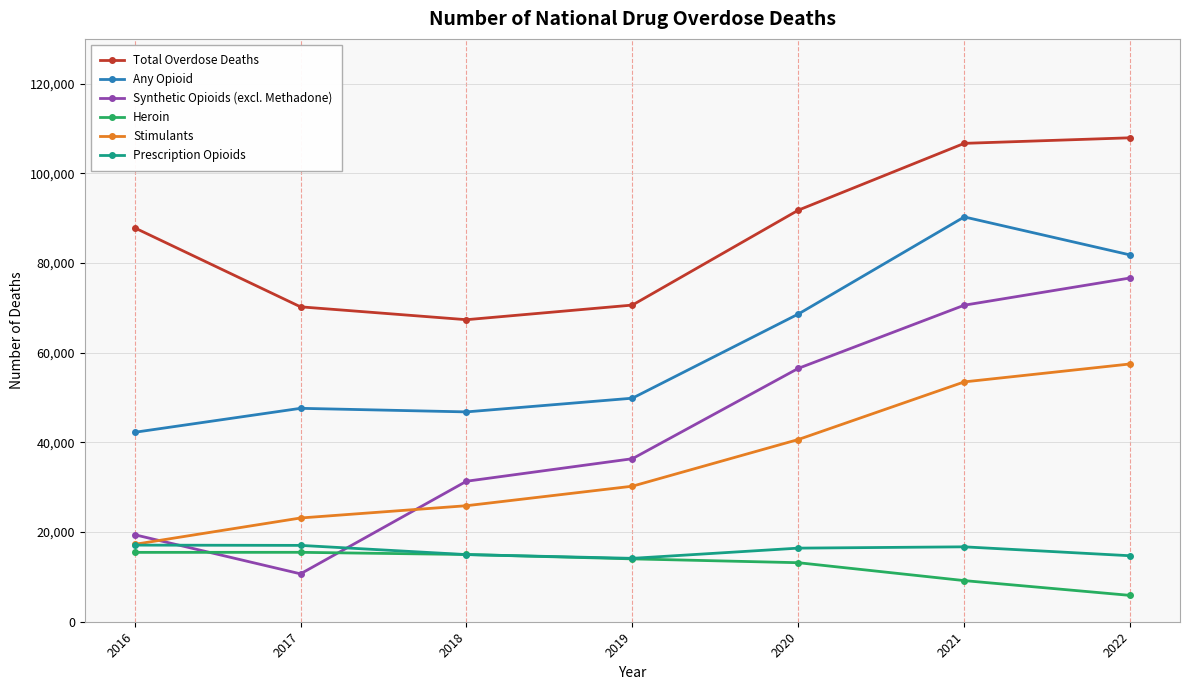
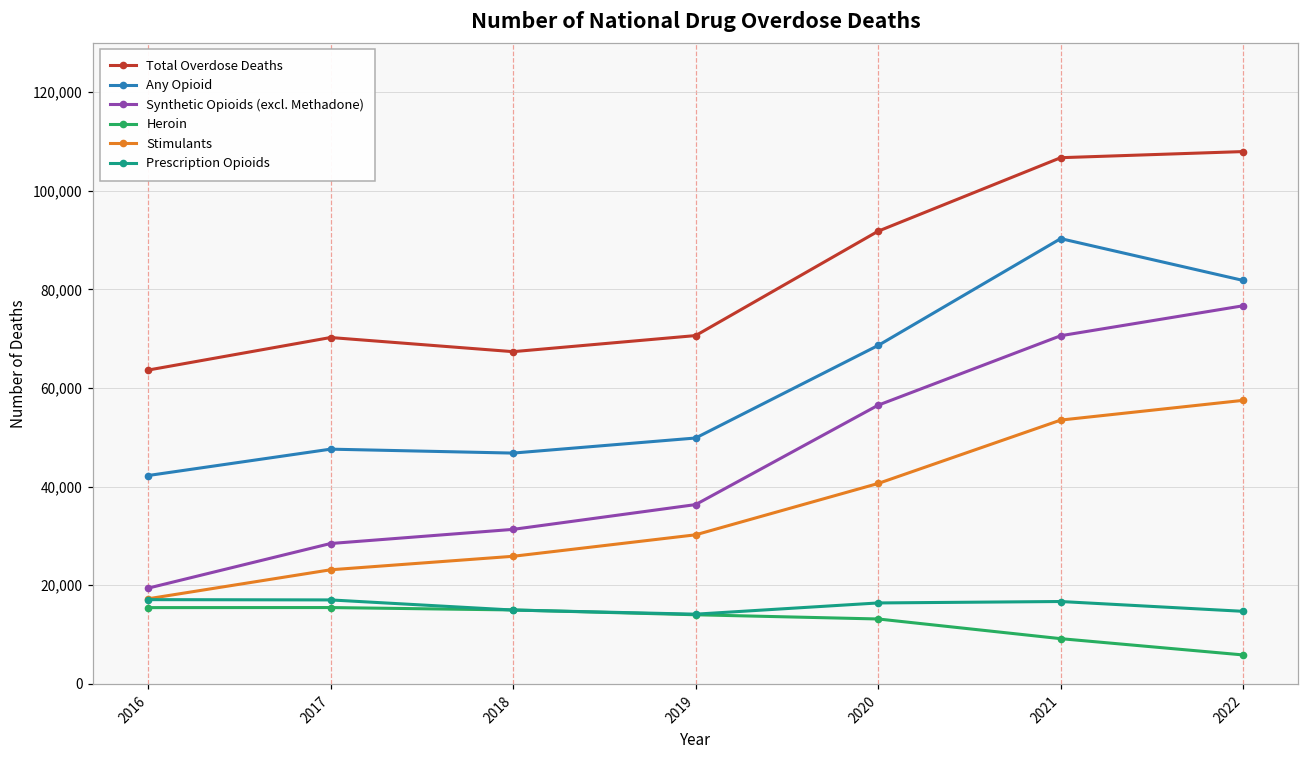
  {
    "Total Overdose Deaths": {
-     "2016": "88,000",
+     "2016": "64,000",
      "2017": "70,000",
      "2018": "67,000",
      "2019": "71,000",
      "2020": "92,000",
      "2021": "107,000",
      "2022": "108,000"
    },
    "Any Opioid": {
      "2016": "42,000",
      "2017": "48,000",
      "2018": "47,000",
      "2019": "50,000",
      "2020": "69,000",
      "2021": "90,000",
      "2022": "82,000"
    },
    "Synthetic Opioids (excl. Methadone)": {
      "2016": "19,000",
-     "2017": "11,000",
+     "2017": "28,000",
      "2018": "31,000",
      "2019": "36,000",
      "2020": "57,000",
      "2021": "71,000",
      "2022": "77,000"
    },
    "Stimulants": {
      "2017": "23,000",
      "2018": "26,000",
      "2019": "30,000",
      "2020": "41,000",
      "2021": "53,000",
      "2022": "57,000"
    }
  }
